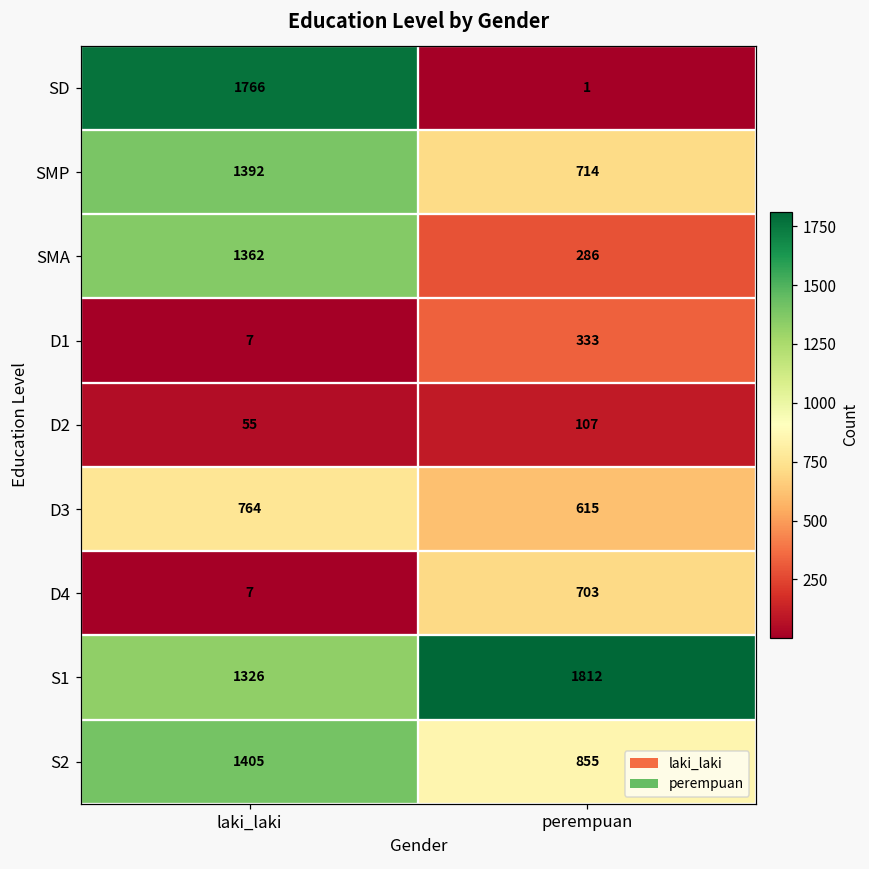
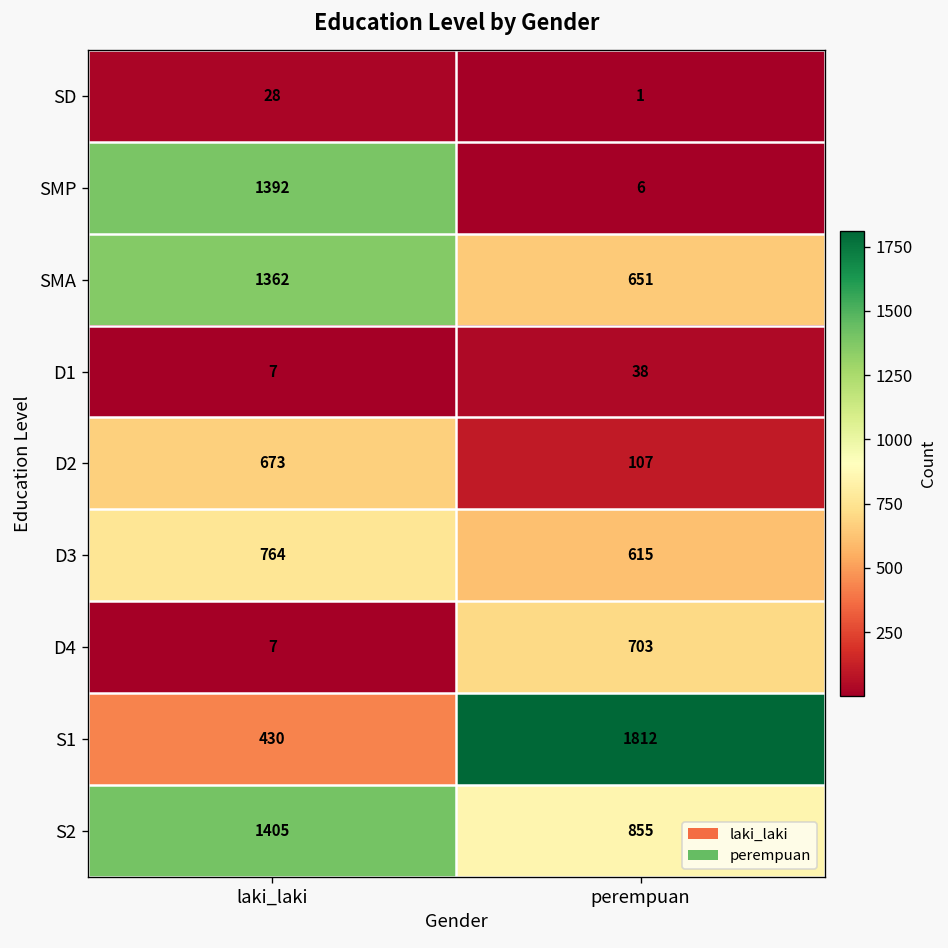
  {
    "SD": {
-     "laki_laki": 1766,
+     "laki_laki": 28,
      "perempuan": 1
    },
    "SMP": {
      "laki_laki": 1392,
-     "perempuan": 714
+     "perempuan": 6
    },
    "SMA": {
      "laki_laki": 1362,
-     "perempuan": 286
+     "perempuan": 651
    },
    "D1": {
      "laki_laki": 7,
-     "perempuan": 333
+     "perempuan": 38
    },
    "D2": {
-     "laki_laki": 55,
+     "laki_laki": 673,
      "perempuan": 107
    },
    "D3": {
      "laki_laki": 764,
      "perempuan": 615
    },
    "D4": {
      "laki_laki": 7,
      "perempuan": 703
    },
    "S1": {
-     "laki_laki": 1326,
+     "laki_laki": 430,
      "perempuan": 1812
    },
    "S2": {
      "laki_laki": 1405,
      "perempuan": 855
    }
  }
